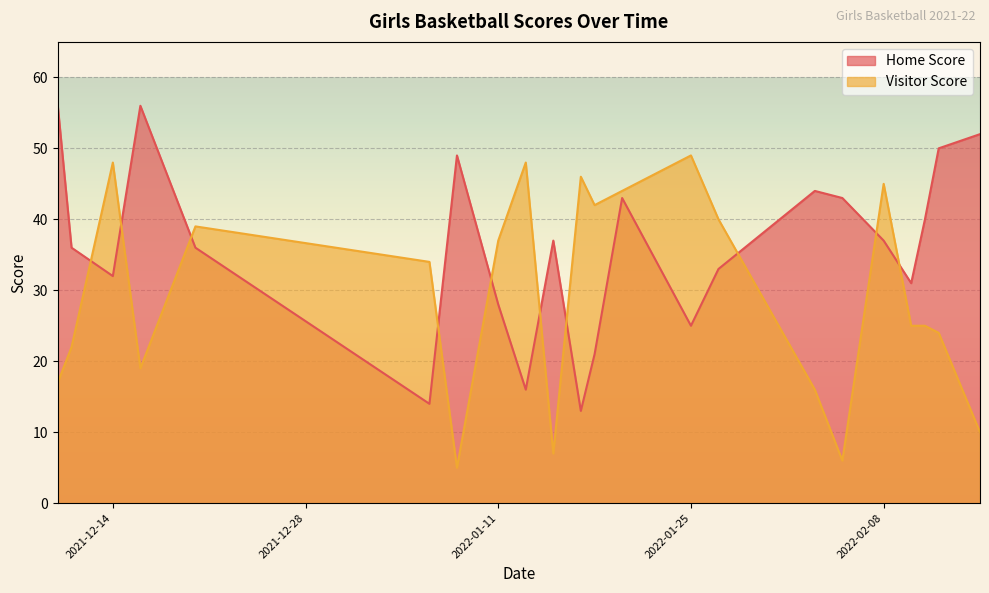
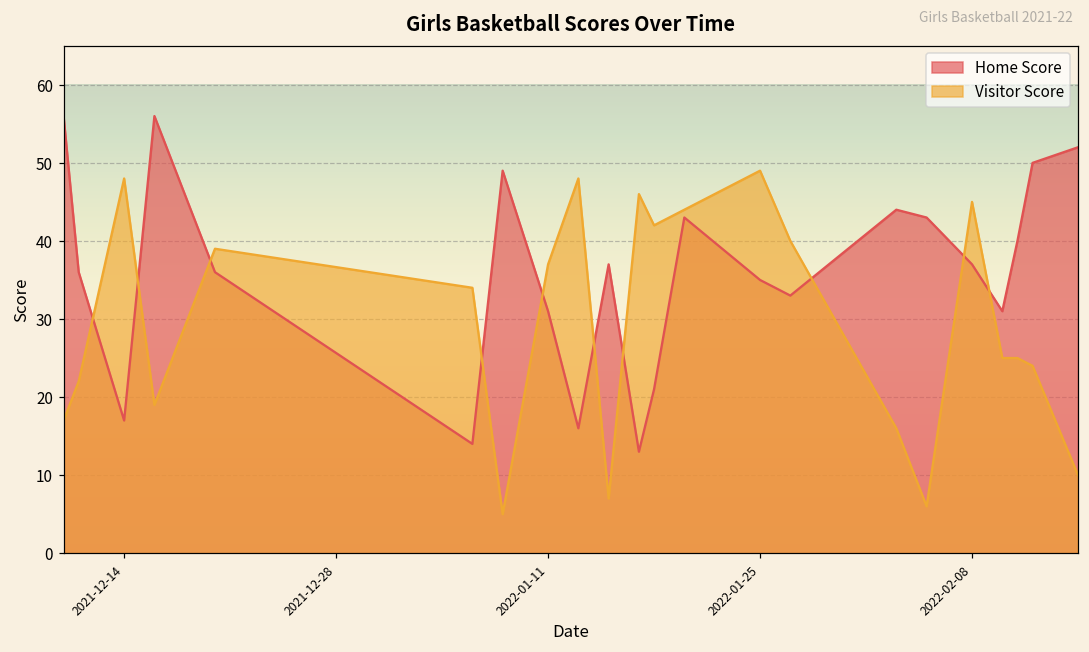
  {
    "Home Score": {
-     "2021-12-14": 32,
-     "2022-01-11": 28,
-     "2022-01-25": 25,
+     "2021-12-14": 17,
+     "2022-01-11": 31,
+     "2022-01-25": 35,
      "2022-02-08": 37
    },
    "Visitor Score": {
      "2021-12-14": 48,
      "2022-01-11": 37,
      "2022-01-25": 49,
      "2022-02-08": 45
    }
  }
